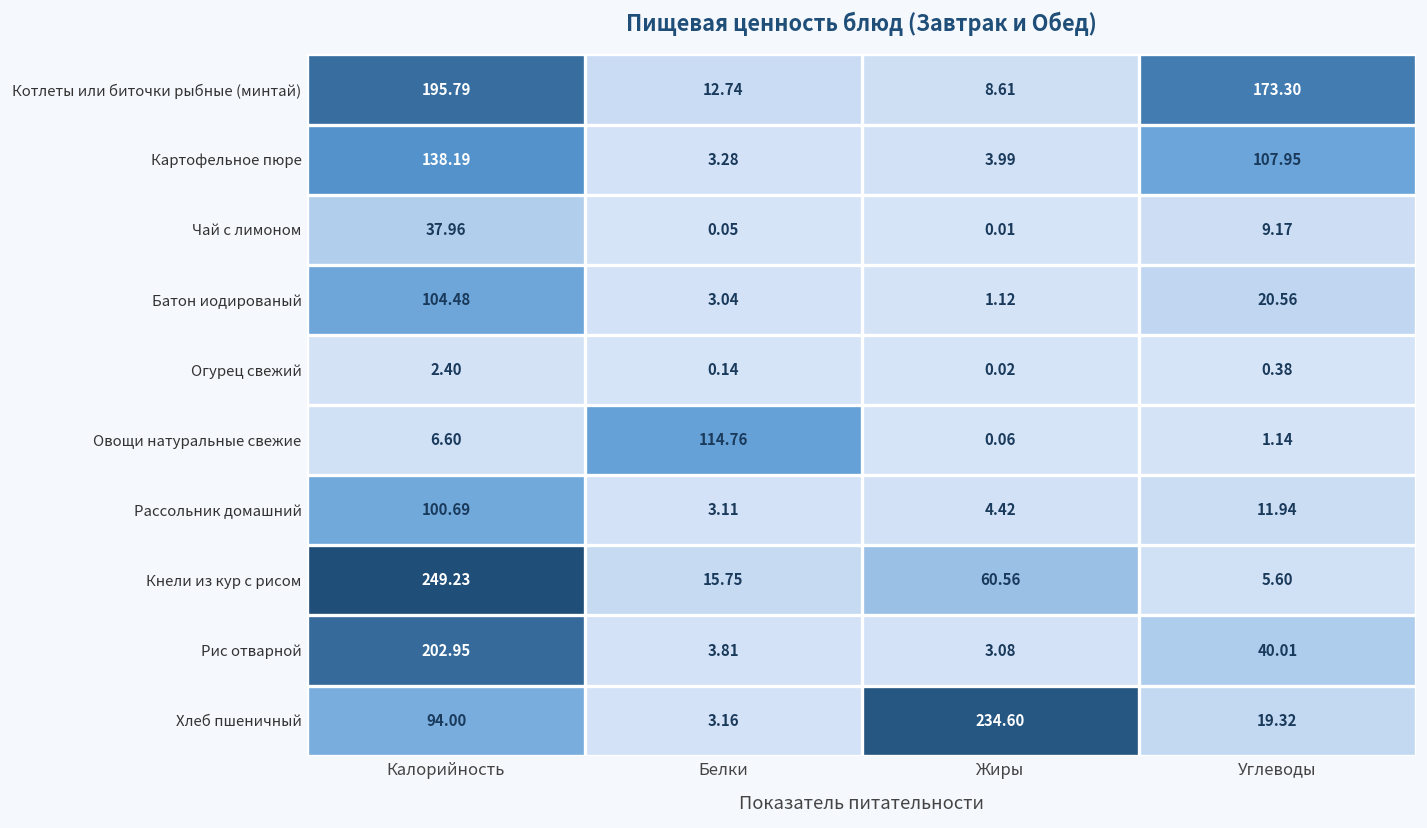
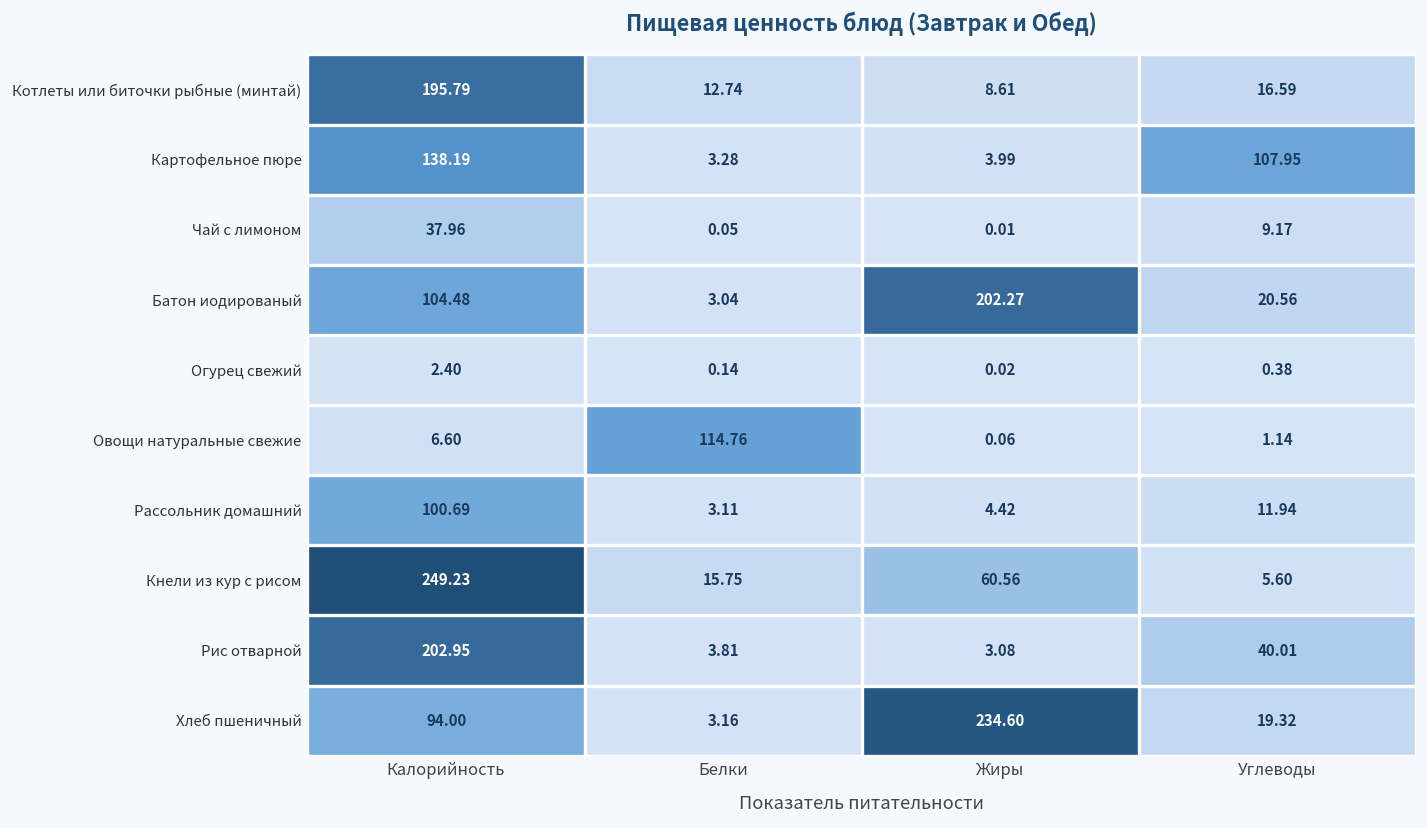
  {
    "Котлеты или биточки рыбные (минтай)": {
      "Калорийность": 195.79,
      "Белки": 12.74,
      "Жиры": 8.61,
-     "Углеводы": 173.30
+     "Углеводы": 16.59
    },
    "Картофельное пюре": {
      "Калорийность": 138.19,
      "Белки": 3.28,
      "Жиры": 3.99,
      "Углеводы": 107.95
    },
    "Чай с лимоном": {
      "Калорийность": 37.96,
      "Белки": 0.05,
      "Жиры": 0.01,
      "Углеводы": 9.17
    },
    "Батон иодированый": {
      "Калорийность": 104.48,
      "Белки": 3.04,
-     "Жиры": 1.12,
+     "Жиры": 202.27,
      "Углеводы": 20.56
    },
    "Огурец свежий": {
      "Калорийность": 2.40,
      "Белки": 0.14,
      "Жиры": 0.02,
      "Углеводы": 0.38
    },
    "Овощи натуральные свежие": {
      "Калорийность": 6.60,
      "Белки": 114.76,
      "Жиры": 0.06,
      "Углеводы": 1.14
    },
    "Рассольник домашний": {
      "Калорийность": 100.69,
      "Белки": 3.11,
      "Жиры": 4.42,
      "Углеводы": 11.94
    },
    "Кнели из кур с рисом": {
      "Калорийность": 249.23,
      "Белки": 15.75,
      "Жиры": 60.56,
      "Углеводы": 5.60
    },
    "Рис отварной": {
      "Калорийность": 202.95,
      "Белки": 3.81,
      "Жиры": 3.08,
      "Углеводы": 40.01
    },
    "Хлеб пшеничный": {
      "Калорийность": 94.00,
      "Белки": 3.16,
      "Жиры": 234.60,
      "Углеводы": 19.32
    }
  }
